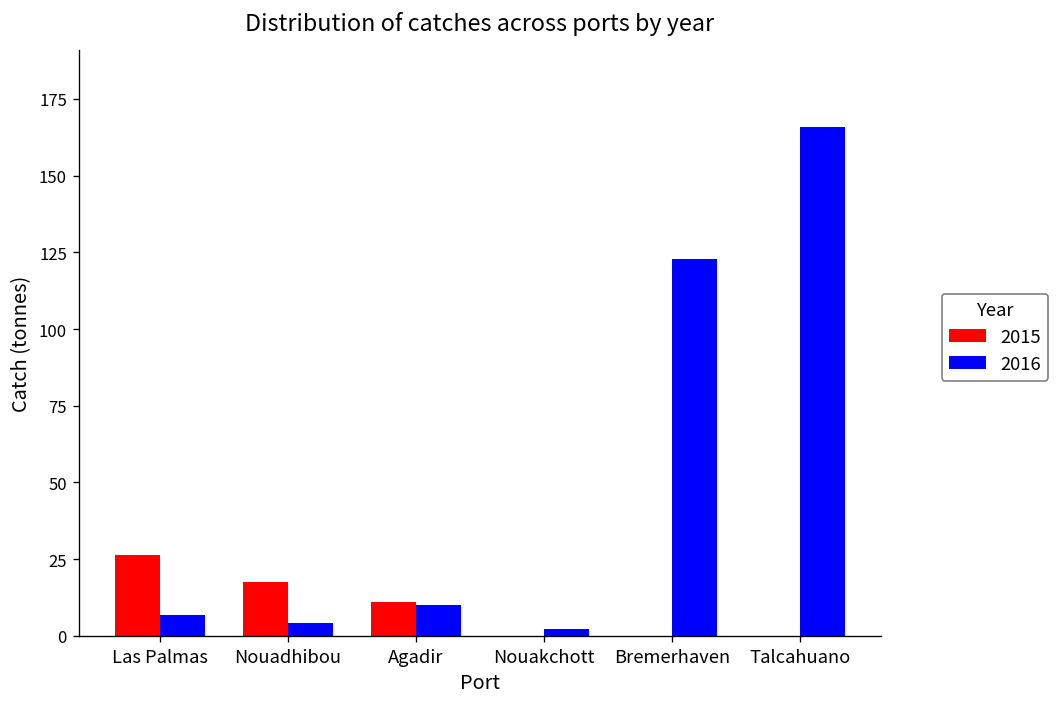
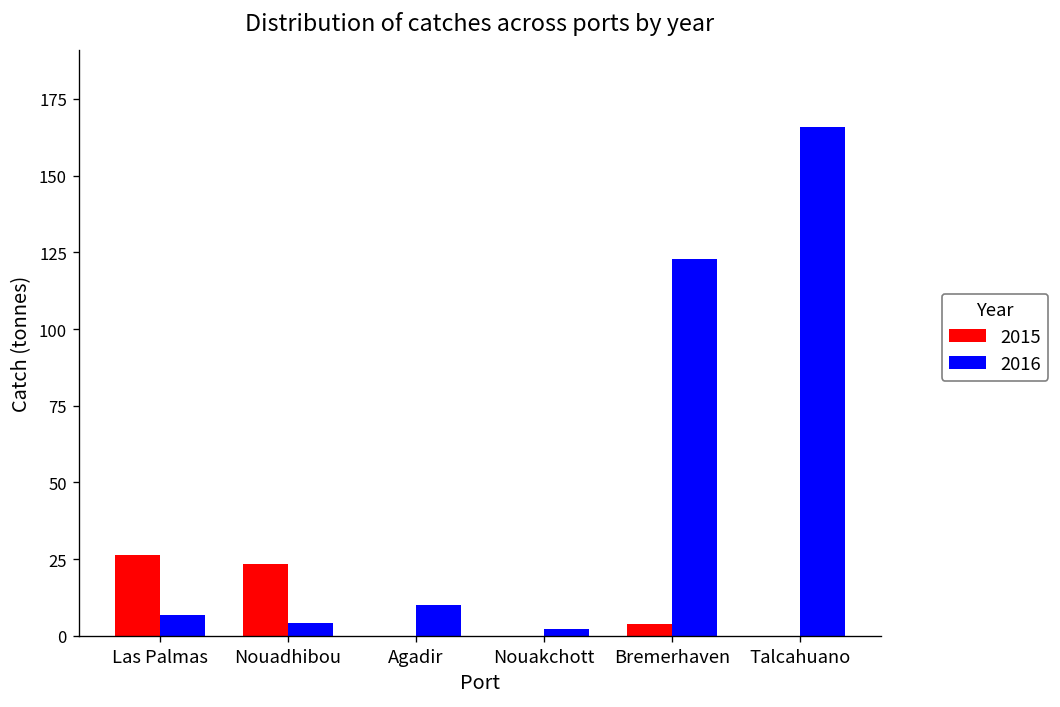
  {
    "2015": {
      "Las Palmas": 26,
-     "Nouadhibou": 18,
-     "Agadir": 11,
+     "Nouadhibou": 24,
+     "Agadir": 0,
      "Nouakchott": 0,
-     "Bremerhaven": 0,
+     "Bremerhaven": 4,
      "Talcahuano": 0
    },
    "2016": {
      "Las Palmas": 7,
      "Nouadhibou": 4,
      "Agadir": 10,
      "Nouakchott": 2,
      "Bremerhaven": 123,
      "Talcahuano": 166
    }
  }
